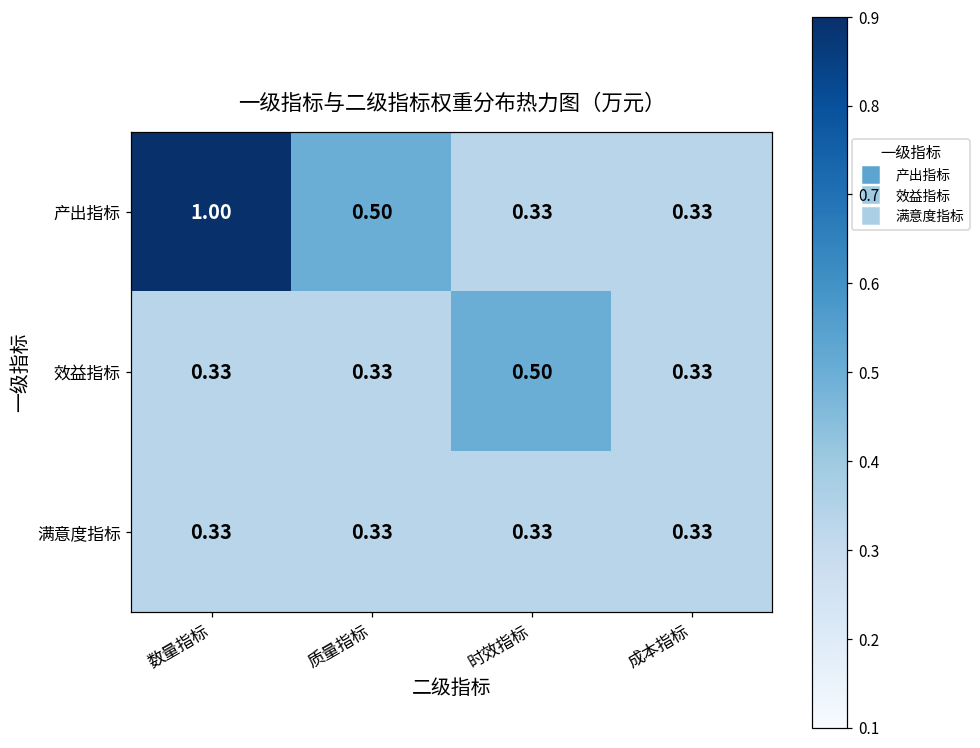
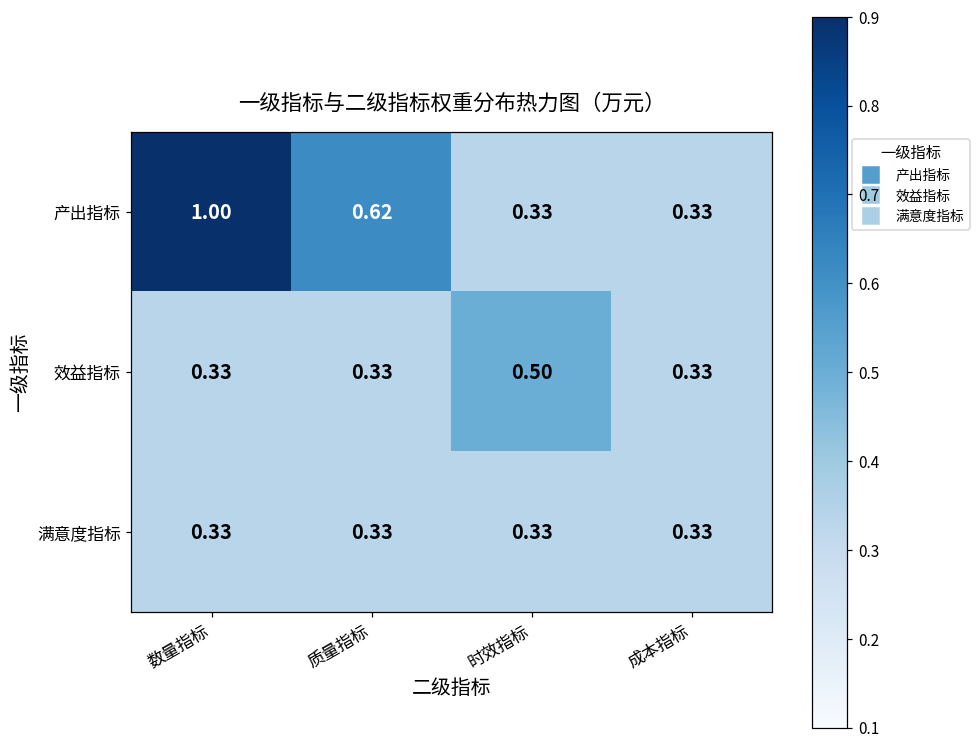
  {
    "产出指标": {
      "数量指标": 1.00,
-     "质量指标": 0.50,
+     "质量指标": 0.62,
      "时效指标": 0.33,
      "成本指标": 0.33
    },
    "效益指标": {
      "数量指标": 0.33,
      "质量指标": 0.33,
      "时效指标": 0.50,
      "成本指标": 0.33
    },
    "满意度指标": {
      "数量指标": 0.33,
      "质量指标": 0.33,
      "时效指标": 0.33,
      "成本指标": 0.33
    }
  }
